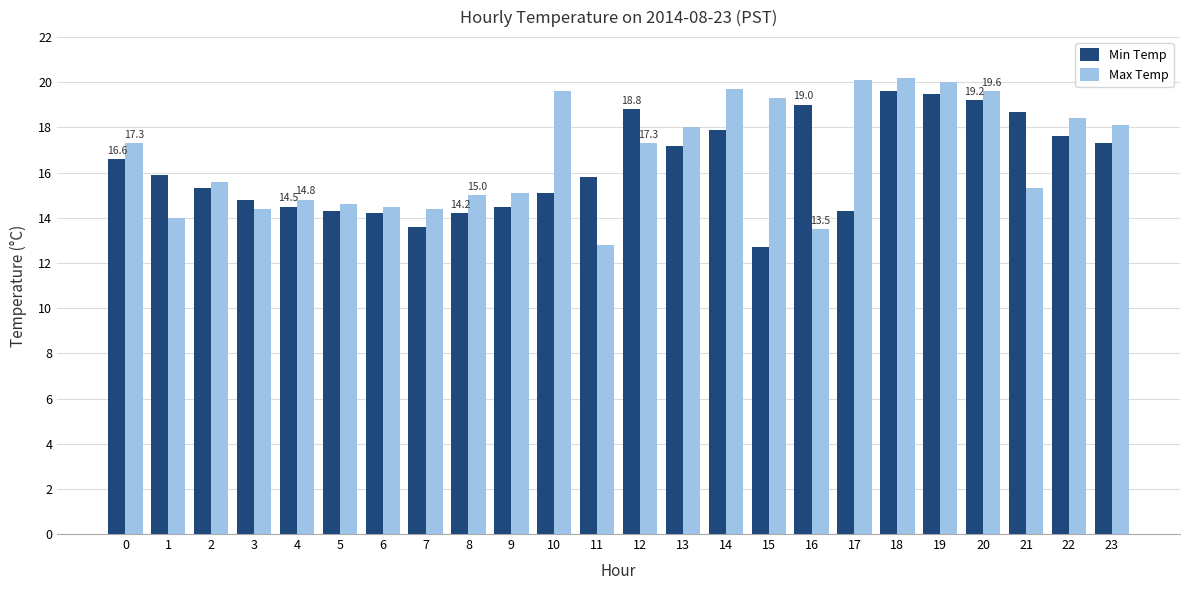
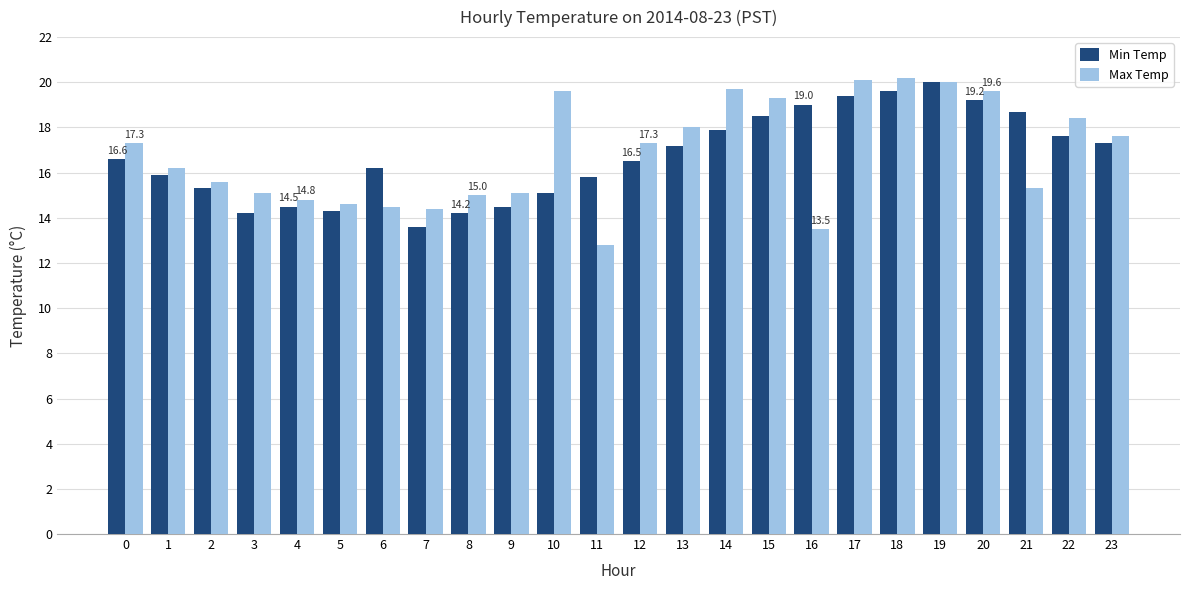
  {
    "Min Temp": {
      "0": 16.6,
-     "3": 14.8,
+     "3": 14.2,
      "4": 14.5,
-     "6": 14.2,
+     "6": 16.2,
      "8": 14.2,
-     "12": 18.8,
-     "15": 12.7,
+     "12": 16.5,
+     "15": 18.5,
      "16": 19.0,
-     "17": 14.3,
-     "19": 19.5,
+     "17": 19.4,
+     "19": 20.0,
      "20": 19.2
    },
    "Max Temp": {
-     "1": 14.0,
+     "1": 16.2,
      "2": 15.6,
-     "3": 14.4,
+     "3": 15.1,
      "5": 14.6,
      "6": 14.5,
      "7": 14.4,
      "9": 15.1,
      "10": 19.6,
      "11": 12.8,
      "13": 18.0,
      "14": 19.7,
      "15": 19.3,
      "17": 20.1,
      "18": 20.2,
      "19": 20.0,
      "21": 15.3,
      "22": 18.4,
-     "23": 18.1
+     "23": 17.6
    }
  }
